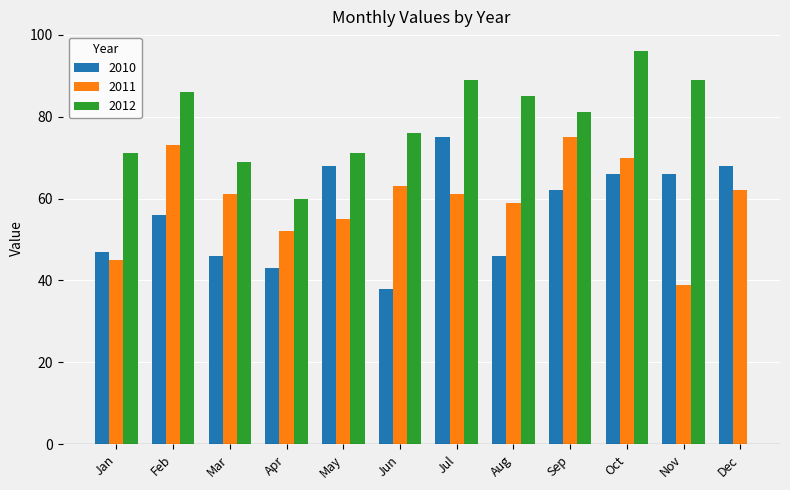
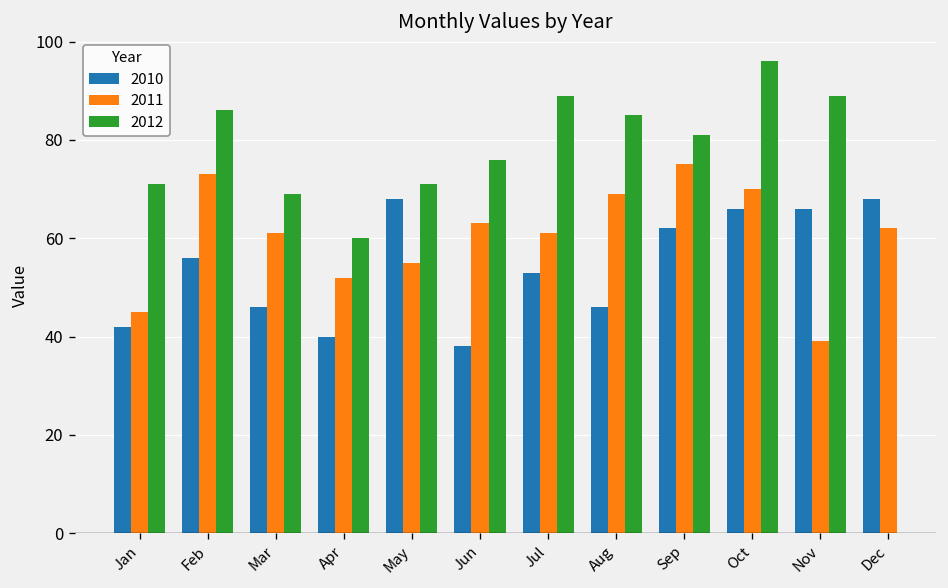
  {
    "2010": {
-     "Jan": 47,
+     "Jan": 42,
      "Feb": 56,
      "Mar": 46,
-     "Apr": 43,
+     "Apr": 40,
      "May": 68,
      "Jun": 38,
-     "Jul": 75,
+     "Jul": 53,
      "Aug": 46,
      "Sep": 62,
      "Oct": 66,
      "Nov": 66,
      "Dec": 68
    },
    "2011": {
      "Jan": 45,
      "Feb": 73,
      "Mar": 61,
      "Apr": 52,
      "May": 55,
      "Jun": 63,
      "Jul": 61,
-     "Aug": 59,
+     "Aug": 69,
      "Sep": 75,
      "Oct": 70,
      "Nov": 39,
      "Dec": 62
    }
  }
